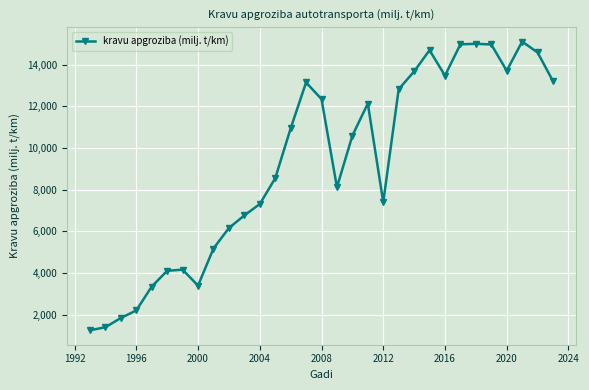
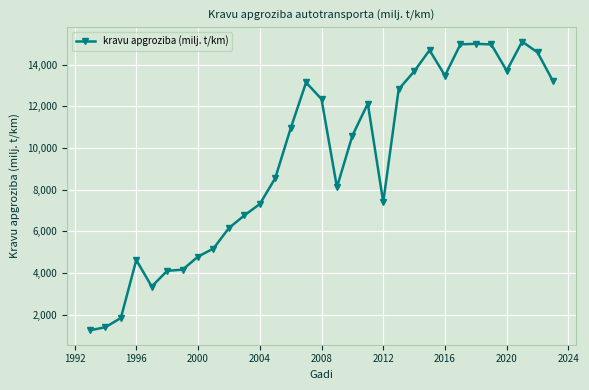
  {
-   "1996": "2,200",
-   "2000": "3,400",
+   "1996": "4,600",
+   "2000": "4,800",
    "2004": "7,300",
    "2008": "12,300",
    "2012": "7,400",
    "2016": "13,500",
    "2020": "13,700"
  }
